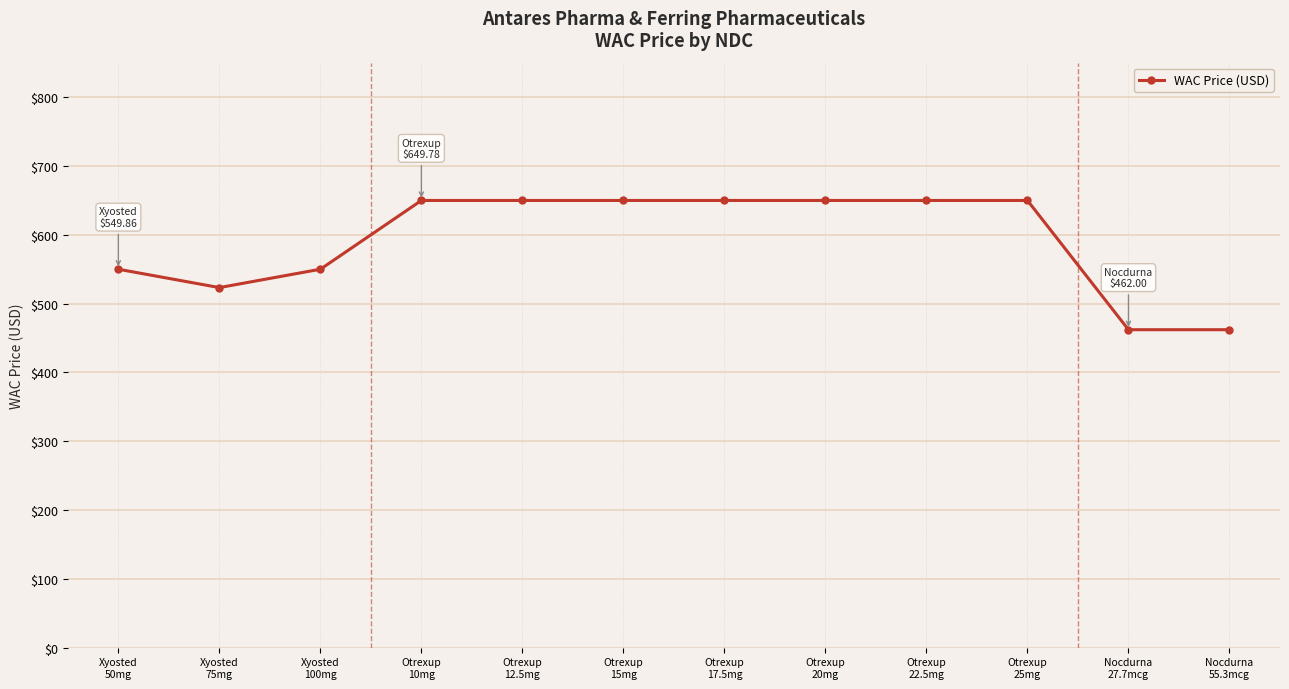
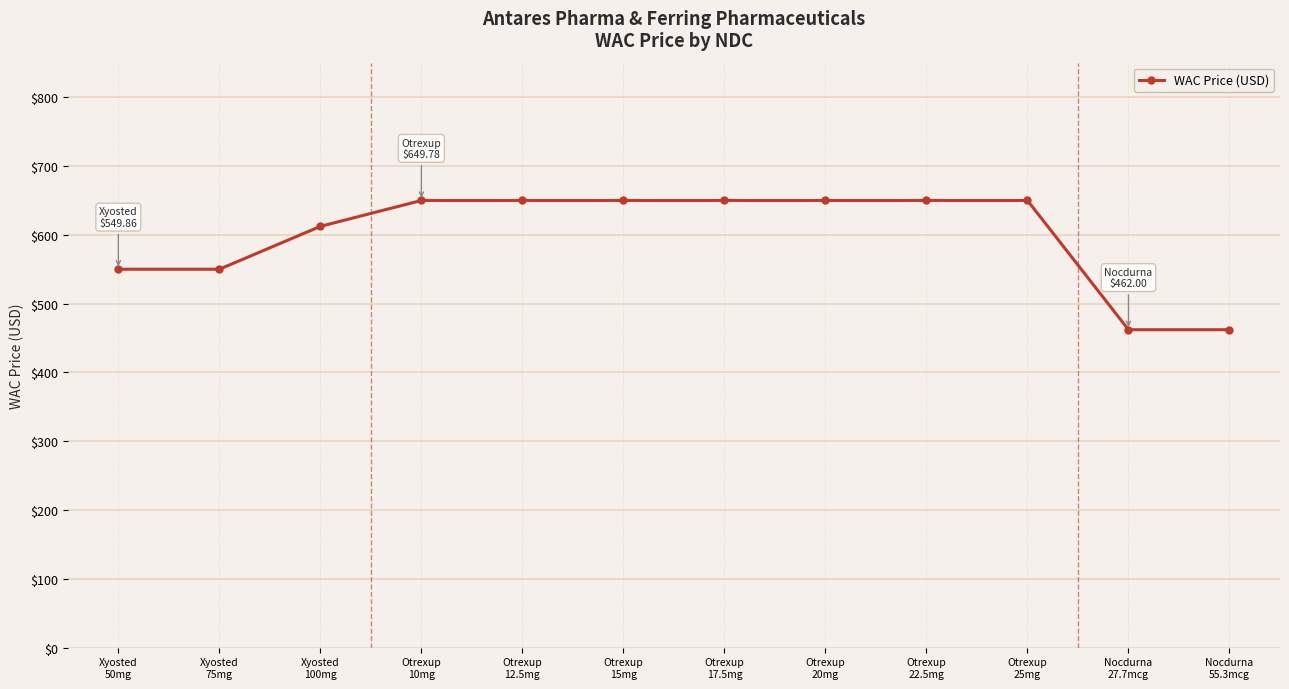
  {
-   "Xyosted 75mg": "$520",
-   "Xyosted 100mg": "$550",
+   "Xyosted 75mg": "$550",
+   "Xyosted 100mg": "$610",
    "Otrexup 12.5mg": "$650",
    "Otrexup 15mg": "$650",
    "Otrexup 17.5mg": "$650",
    "Otrexup 20mg": "$650",
    "Otrexup 22.5mg": "$650",
    "Otrexup 25mg": "$650",
    "Nocdurna 55.3mcg": "$460"
  }
